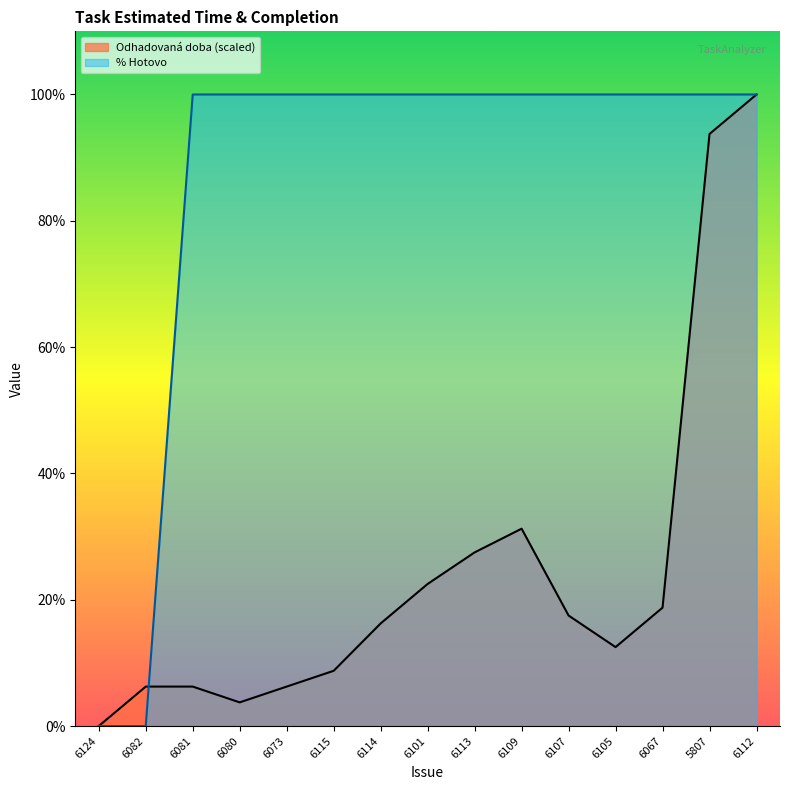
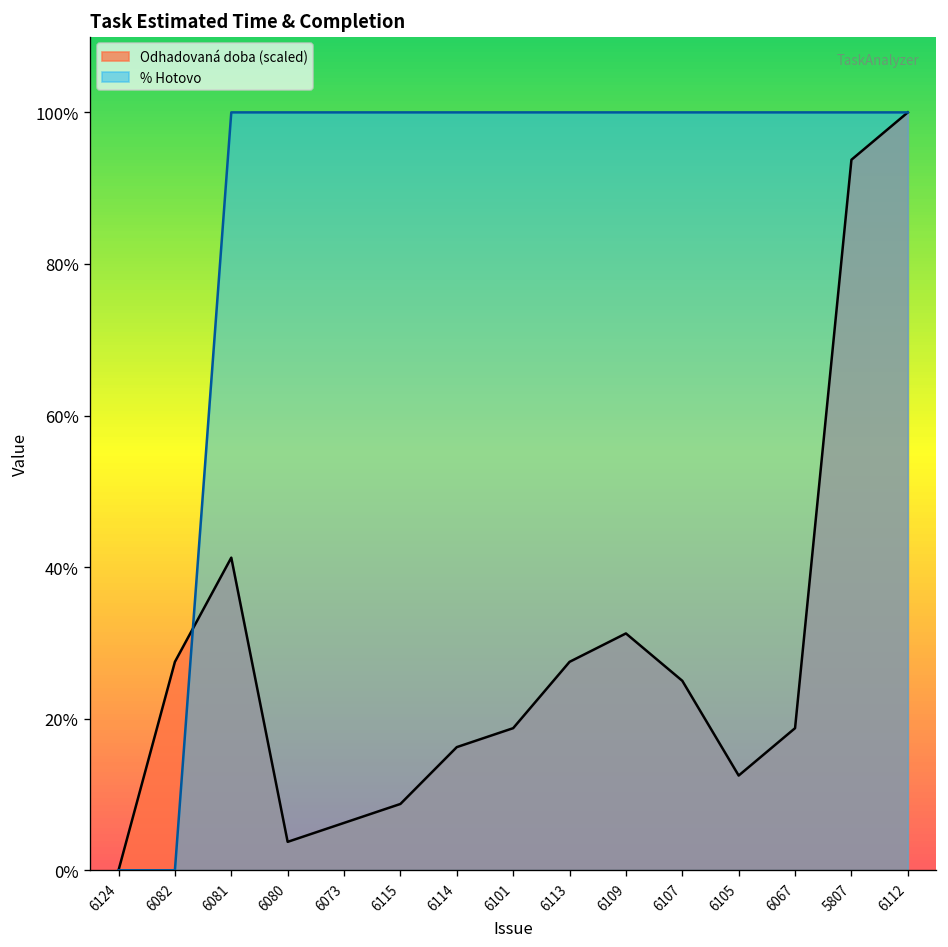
  {
    "Odhadovaná doba (scaled)": {
-     "6082": "6%",
-     "6081": "6%",
+     "6082": "28%",
+     "6081": "41%",
      "6080": "4%",
      "6073": "6%",
      "6115": "9%",
      "6114": "16%",
-     "6101": "23%",
+     "6101": "19%",
      "6113": "28%",
      "6109": "31%",
-     "6107": "18%",
+     "6107": "25%",
      "6105": "13%",
      "6067": "19%",
      "5807": "94%"
    },
    "% Hotovo": {
      "6082": "0%",
      "6081": "100%",
      "6080": "100%",
      "6073": "100%",
      "6115": "100%",
      "6114": "100%",
      "6101": "100%",
      "6113": "100%",
      "6109": "100%",
      "6107": "100%",
      "6105": "100%",
      "6067": "100%",
      "5807": "100%"
    }
  }
